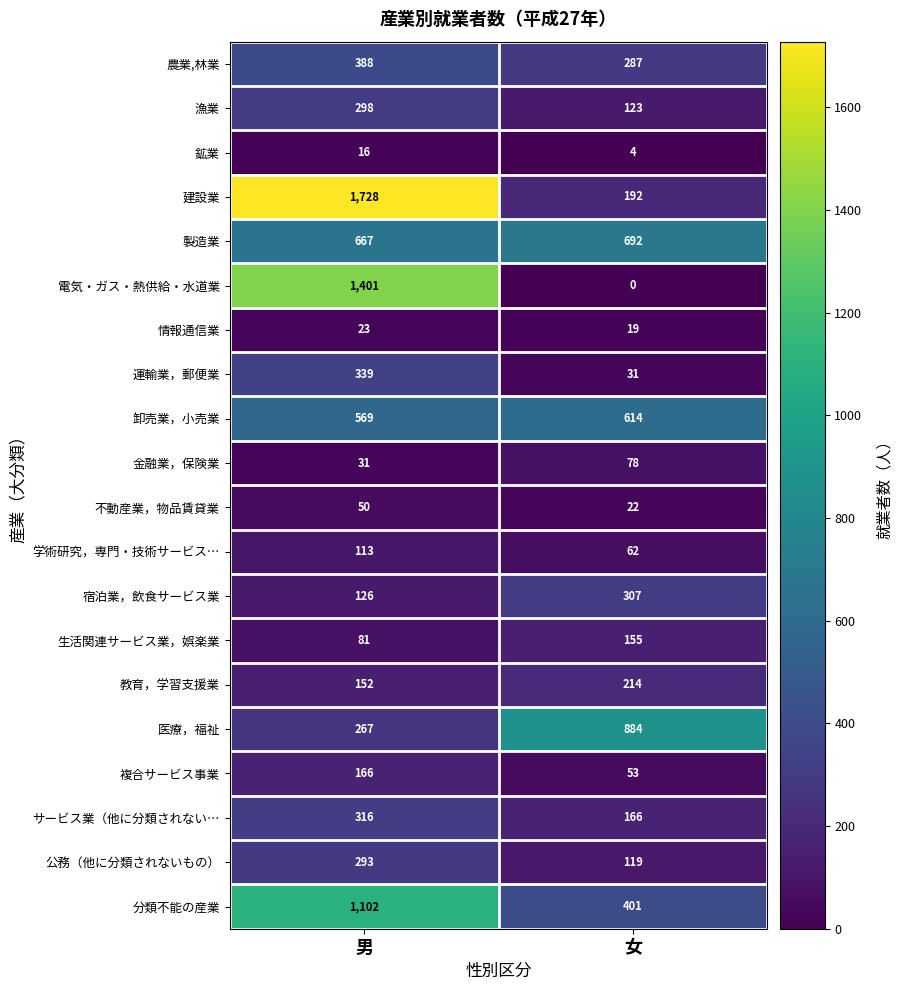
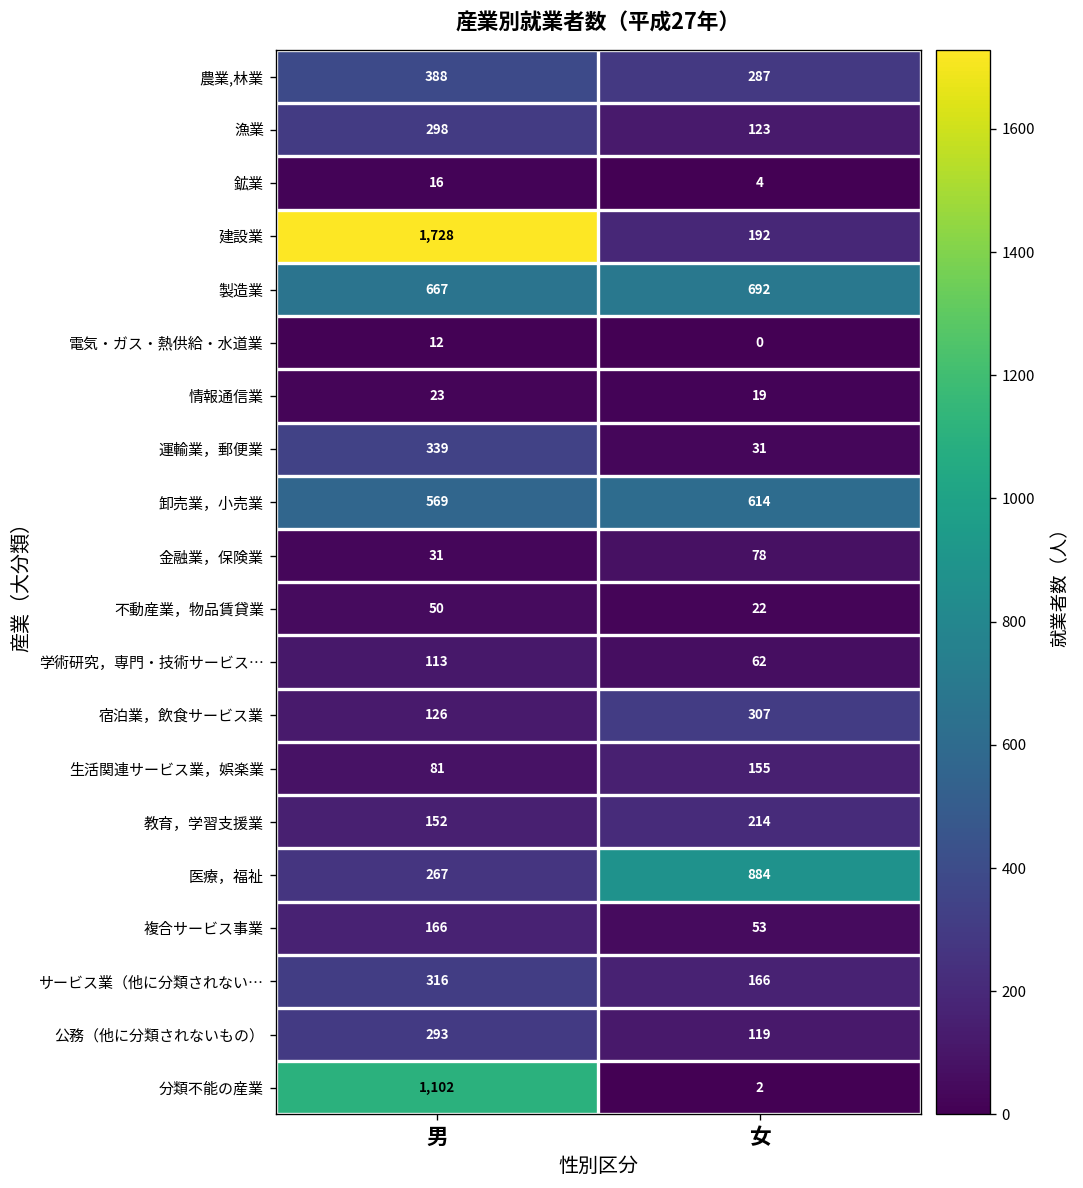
  {
    "農業,林業": {
      "男": "388",
      "女": "287"
    },
    "漁業": {
      "男": "298",
      "女": "123"
    },
    "鉱業": {
      "男": "16",
      "女": "4"
    },
    "建設業": {
      "男": "1,728",
      "女": "192"
    },
    "製造業": {
      "男": "667",
      "女": "692"
    },
    "電気・ガス・熱供給・水道業": {
-     "男": "1,401",
+     "男": "12",
      "女": "0"
    },
    "情報通信業": {
      "男": "23",
      "女": "19"
    },
    "運輸業，郵便業": {
      "男": "339",
      "女": "31"
    },
    "卸売業，小売業": {
      "男": "569",
      "女": "614"
    },
    "金融業，保険業": {
      "男": "31",
      "女": "78"
    },
    "不動産業，物品賃貸業": {
      "男": "50",
      "女": "22"
    },
    "学術研究，専門・技術サービス…": {
      "男": "113",
      "女": "62"
    },
    "宿泊業，飲食サービス業": {
      "男": "126",
      "女": "307"
    },
    "生活関連サービス業，娯楽業": {
      "男": "81",
      "女": "155"
    },
    "教育，学習支援業": {
      "男": "152",
      "女": "214"
    },
    "医療，福祉": {
      "男": "267",
      "女": "884"
    },
    "複合サービス事業": {
      "男": "166",
      "女": "53"
    },
    "サービス業（他に分類されない…": {
      "男": "316",
      "女": "166"
    },
    "公務（他に分類されないもの）": {
      "男": "293",
      "女": "119"
    },
    "分類不能の産業": {
      "男": "1,102",
-     "女": "401"
+     "女": "2"
    }
  }
